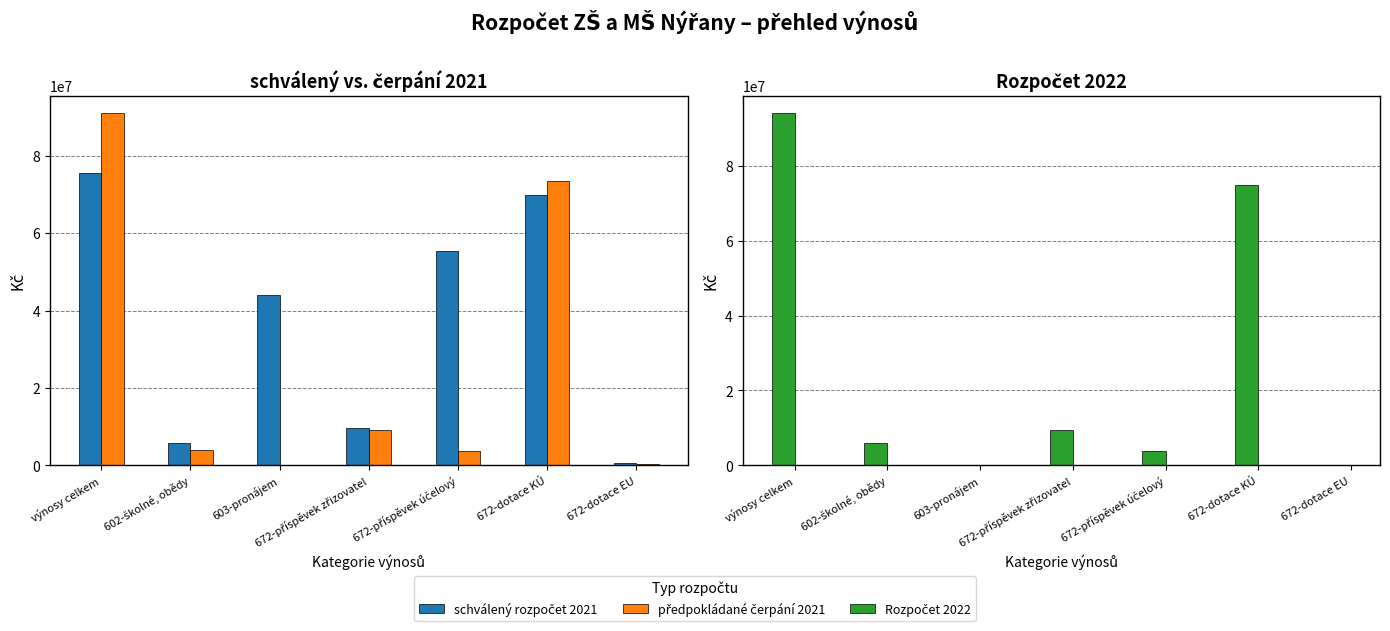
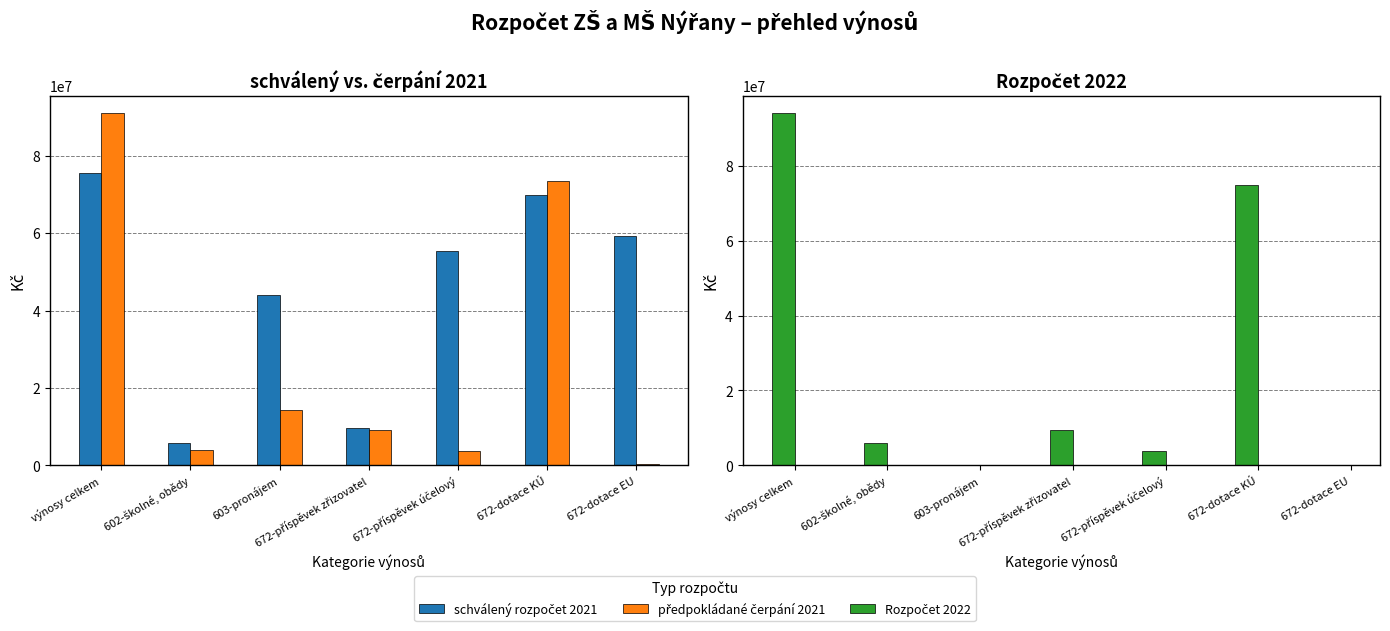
  {
    "schválený vs. čerpání 2021": {
      "schválený rozpočet 2021": {
        "výnosy celkem": 76000000,
        "602-školné, obědy": 6000000,
        "603-pronájem": 44000000,
        "672-příspěvek zřizovatel": 10000000,
        "672-příspěvek účelový": 55000000,
        "672-dotace KÚ": 70000000,
-       "672-dotace EU": 0
+       "672-dotace EU": 59000000
      },
      "předpokládané čerpání 2021": {
        "výnosy celkem": 91000000,
        "602-školné, obědy": 4000000,
-       "603-pronájem": 0,
+       "603-pronájem": 14000000,
        "672-příspěvek zřizovatel": 9000000,
        "672-příspěvek účelový": 4000000,
        "672-dotace KÚ": 74000000
      }
    },
    "Rozpočet 2022": {
      "výnosy celkem": 94000000,
      "602-školné, obědy": 6000000,
      "672-příspěvek zřizovatel": 9000000,
      "672-příspěvek účelový": 4000000,
      "672-dotace KÚ": 75000000,
      "672-dotace EU": 0
    }
  }
